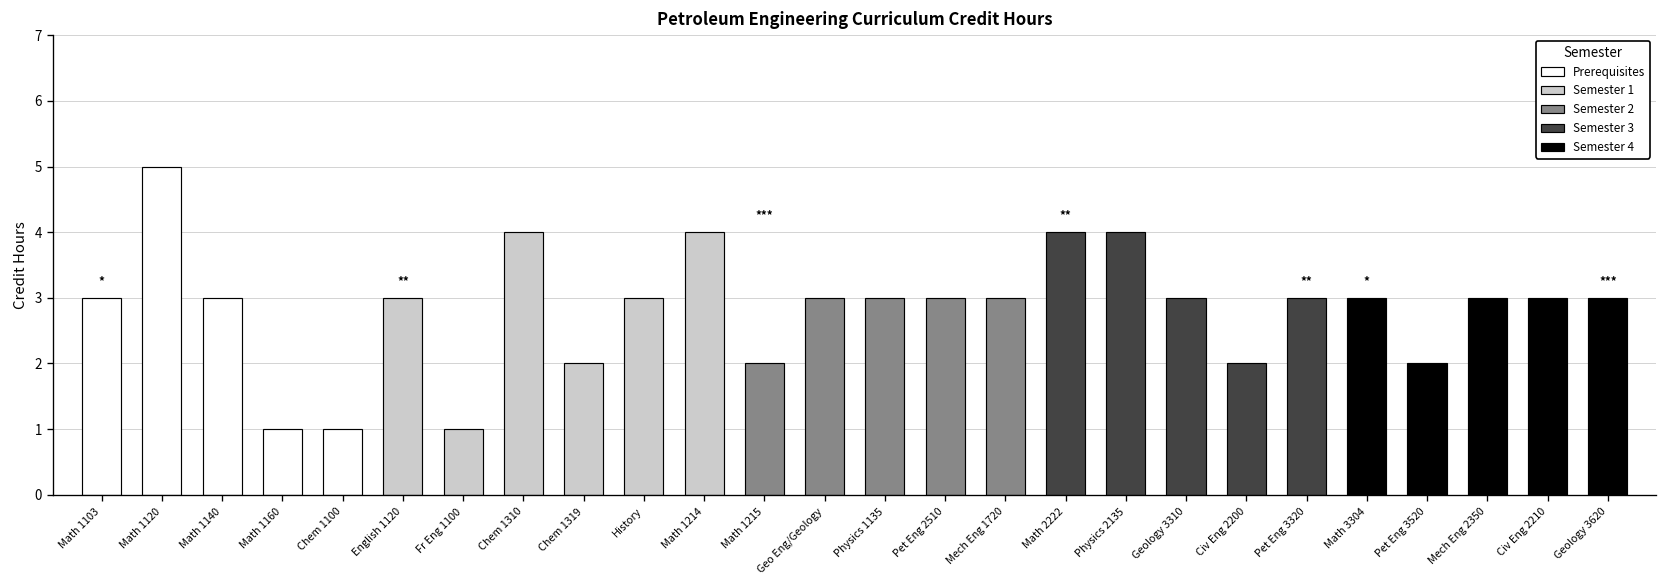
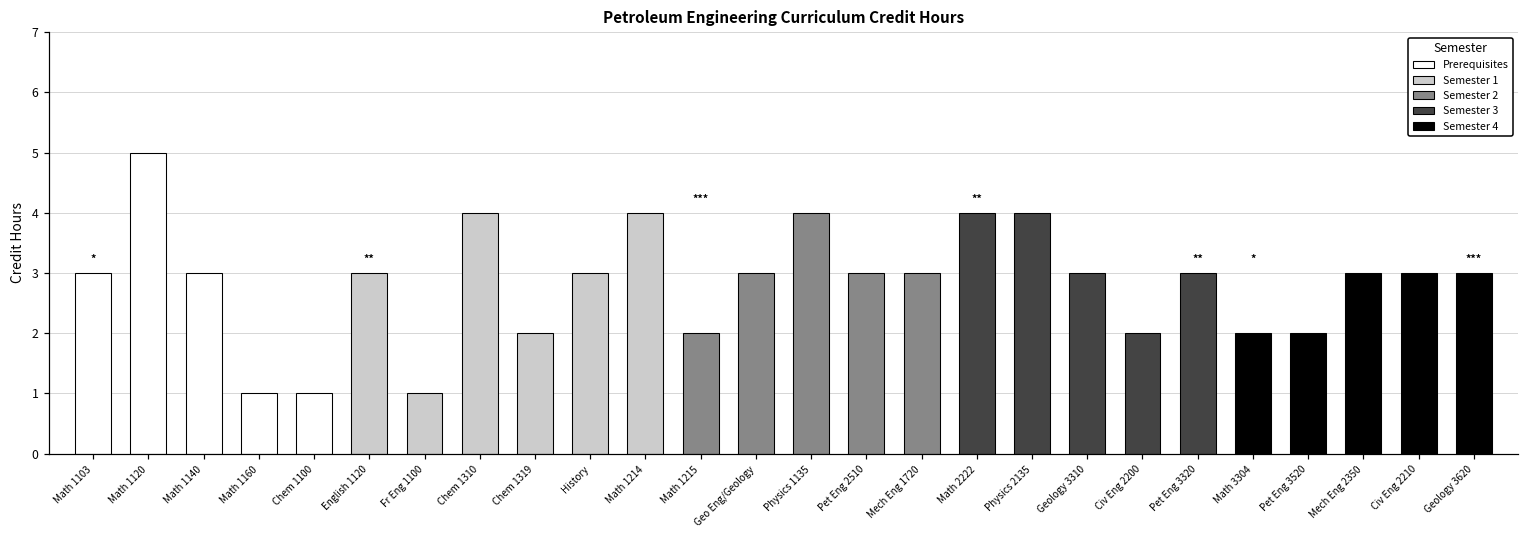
  {
    "Prerequisites": {
      "Math 1103": 3,
      "Math 1120": 5,
      "Math 1140": 3,
      "Math 1160": 1,
      "Chem 1100": 1
    },
    "Semester 1": {
      "English 1120": 3,
      "Fr Eng 1100": 1,
      "Chem 1310": 4,
      "Chem 1319": 2,
      "History": 3,
      "Math 1214": 4
    },
    "Semester 2": {
      "Math 1215": 2,
      "Geo Eng/Geology": 3,
-     "Physics 1135": 3,
+     "Physics 1135": 4,
      "Pet Eng 2510": 3,
      "Mech Eng 1720": 3
    },
    "Semester 3": {
      "Math 2222": 4,
      "Physics 2135": 4,
      "Geology 3310": 3,
      "Civ Eng 2200": 2,
      "Pet Eng 3320": 3
    },
    "Semester 4": {
-     "Math 3304": 3,
+     "Math 3304": 2,
      "Pet Eng 3520": 2,
      "Mech Eng 2350": 3,
      "Civ Eng 2210": 3,
      "Geology 3620": 3
    }
  }
